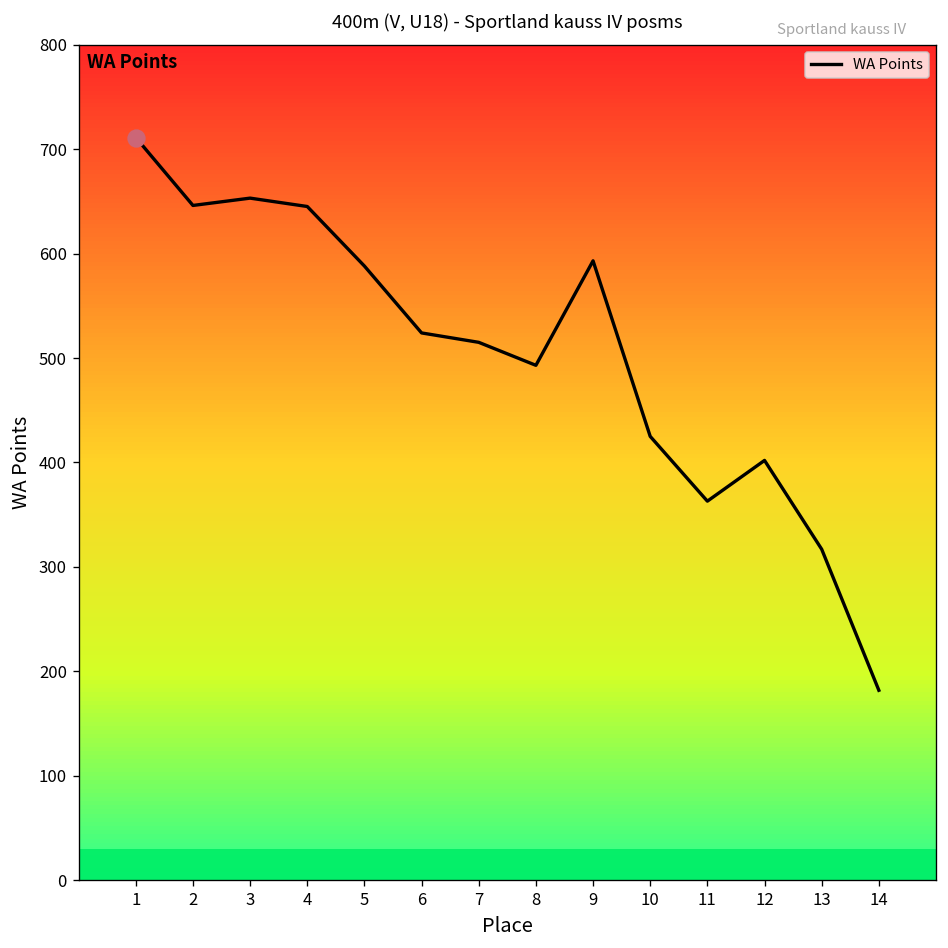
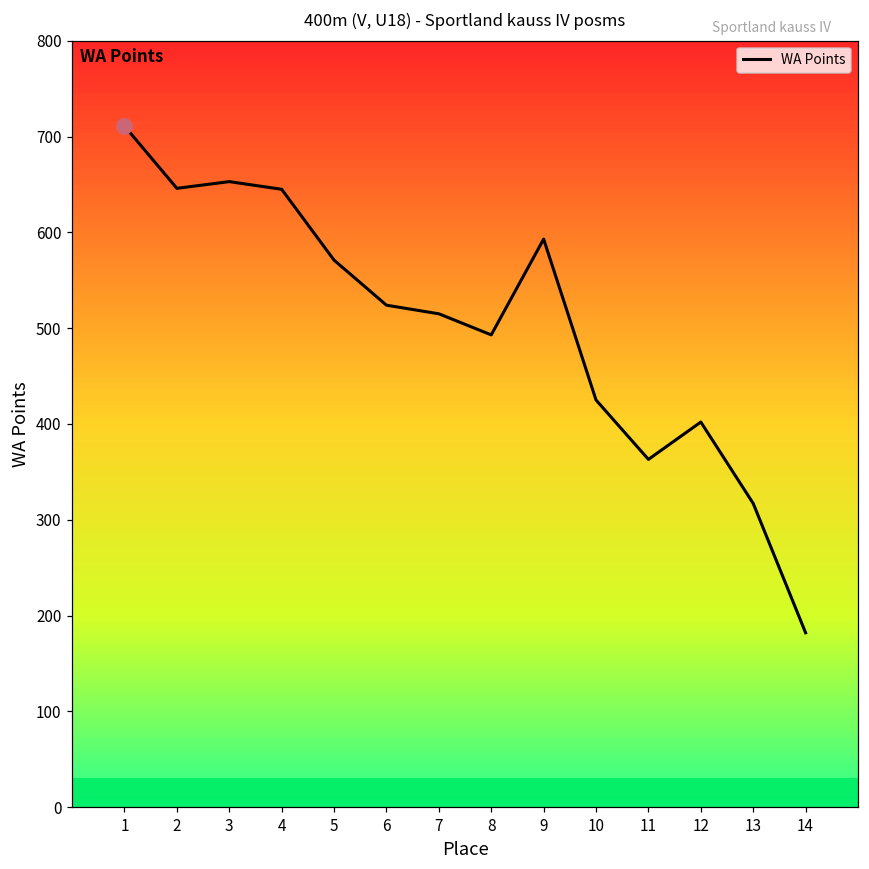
  {
    "WA Points": {
      "2": 650,
      "3": 650,
      "4": 650,
-     "5": 590,
+     "5": 570,
      "6": 520,
      "7": 520,
      "8": 490,
      "9": 590,
      "10": 430,
      "11": 360,
      "12": 400,
      "13": 320,
      "14": 180
    }
  }
